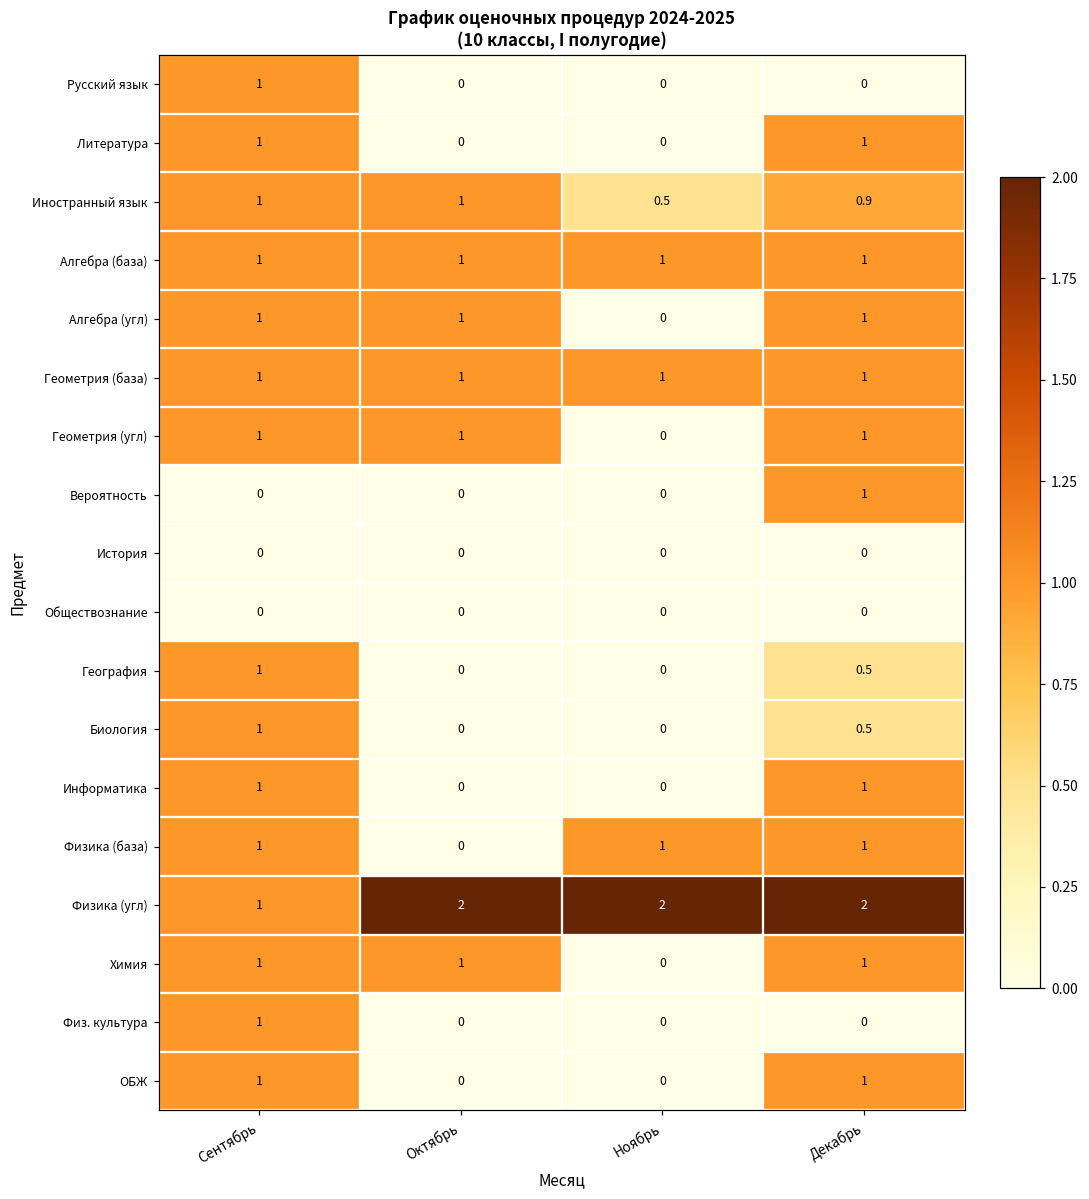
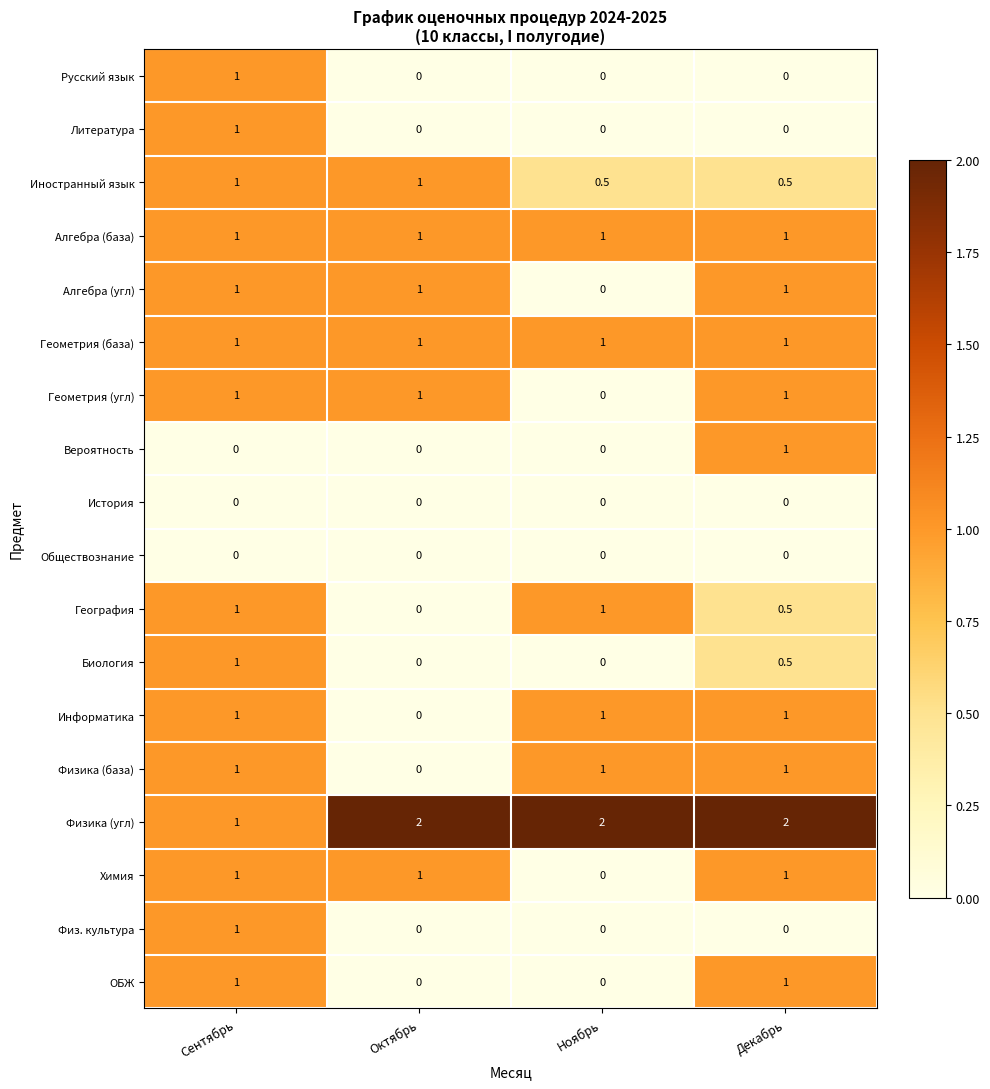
  {
    "Русский язык": {
      "Сентябрь": 1,
      "Октябрь": 0,
      "Ноябрь": 0,
      "Декабрь": 0
    },
    "Литература": {
      "Сентябрь": 1,
      "Октябрь": 0,
      "Ноябрь": 0,
-     "Декабрь": 1
+     "Декабрь": 0
    },
    "Иностранный язык": {
      "Сентябрь": 1,
      "Октябрь": 1,
      "Ноябрь": 0.5,
-     "Декабрь": 0.9
+     "Декабрь": 0.5
    },
    "Алгебра (база)": {
      "Сентябрь": 1,
      "Октябрь": 1,
      "Ноябрь": 1,
      "Декабрь": 1
    },
    "Алгебра (угл)": {
      "Сентябрь": 1,
      "Октябрь": 1,
      "Ноябрь": 0,
      "Декабрь": 1
    },
    "Геометрия (база)": {
      "Сентябрь": 1,
      "Октябрь": 1,
      "Ноябрь": 1,
      "Декабрь": 1
    },
    "Геометрия (угл)": {
      "Сентябрь": 1,
      "Октябрь": 1,
      "Ноябрь": 0,
      "Декабрь": 1
    },
    "Вероятность": {
      "Сентябрь": 0,
      "Октябрь": 0,
      "Ноябрь": 0,
      "Декабрь": 1
    },
    "История": {
      "Сентябрь": 0,
      "Октябрь": 0,
      "Ноябрь": 0,
      "Декабрь": 0
    },
    "Обществознание": {
      "Сентябрь": 0,
      "Октябрь": 0,
      "Ноябрь": 0,
      "Декабрь": 0
    },
    "География": {
      "Сентябрь": 1,
      "Октябрь": 0,
-     "Ноябрь": 0,
+     "Ноябрь": 1,
      "Декабрь": 0.5
    },
    "Биология": {
      "Сентябрь": 1,
      "Октябрь": 0,
      "Ноябрь": 0,
      "Декабрь": 0.5
    },
    "Информатика": {
      "Сентябрь": 1,
      "Октябрь": 0,
-     "Ноябрь": 0,
+     "Ноябрь": 1,
      "Декабрь": 1
    },
    "Физика (база)": {
      "Сентябрь": 1,
      "Октябрь": 0,
      "Ноябрь": 1,
      "Декабрь": 1
    },
    "Физика (угл)": {
      "Сентябрь": 1,
      "Октябрь": 2,
      "Ноябрь": 2,
      "Декабрь": 2
    },
    "Химия": {
      "Сентябрь": 1,
      "Октябрь": 1,
      "Ноябрь": 0,
      "Декабрь": 1
    },
    "Физ. культура": {
      "Сентябрь": 1,
      "Октябрь": 0,
      "Ноябрь": 0,
      "Декабрь": 0
    },
    "ОБЖ": {
      "Сентябрь": 1,
      "Октябрь": 0,
      "Ноябрь": 0,
      "Декабрь": 1
    }
  }
